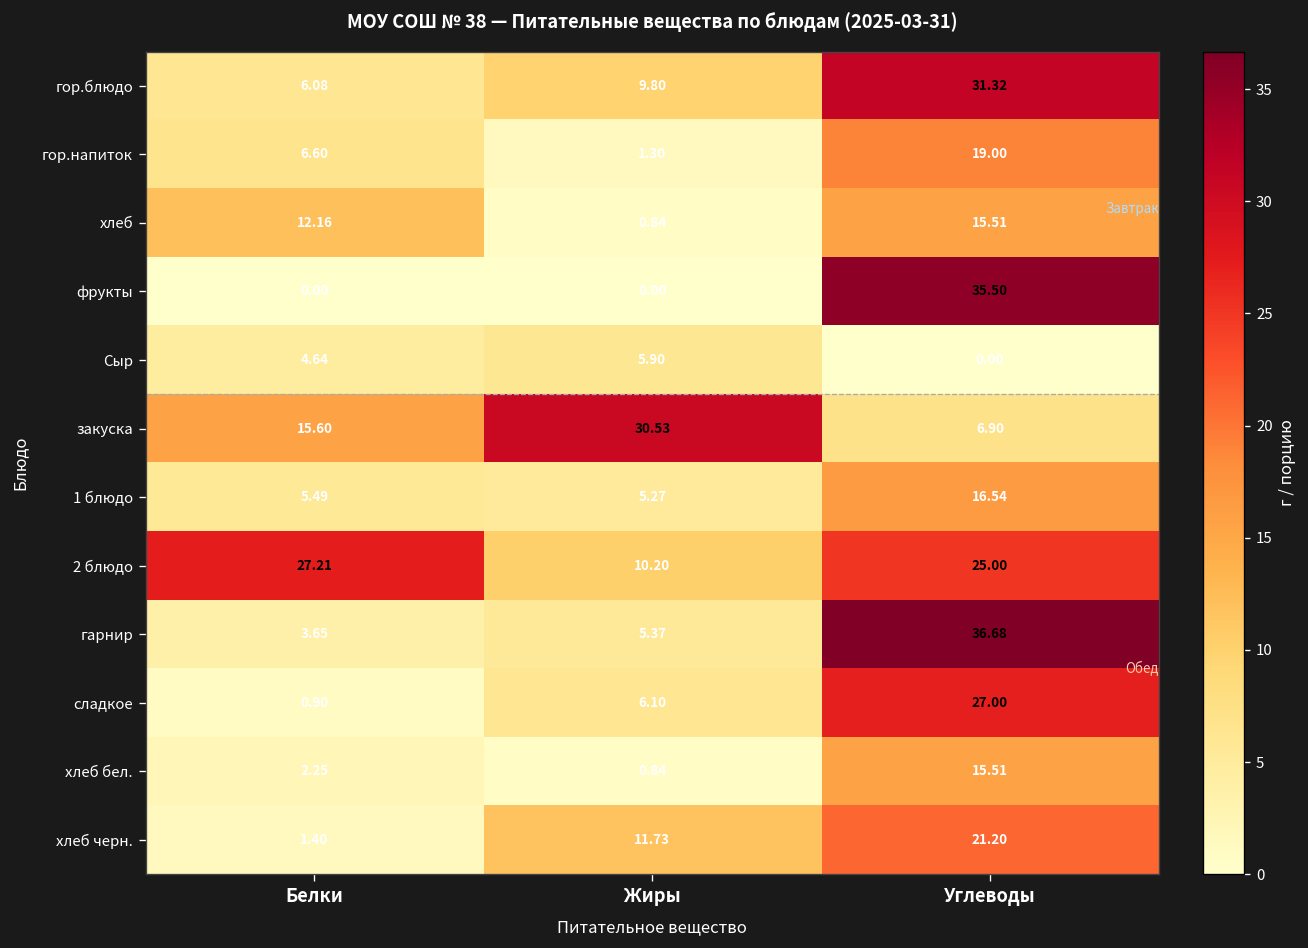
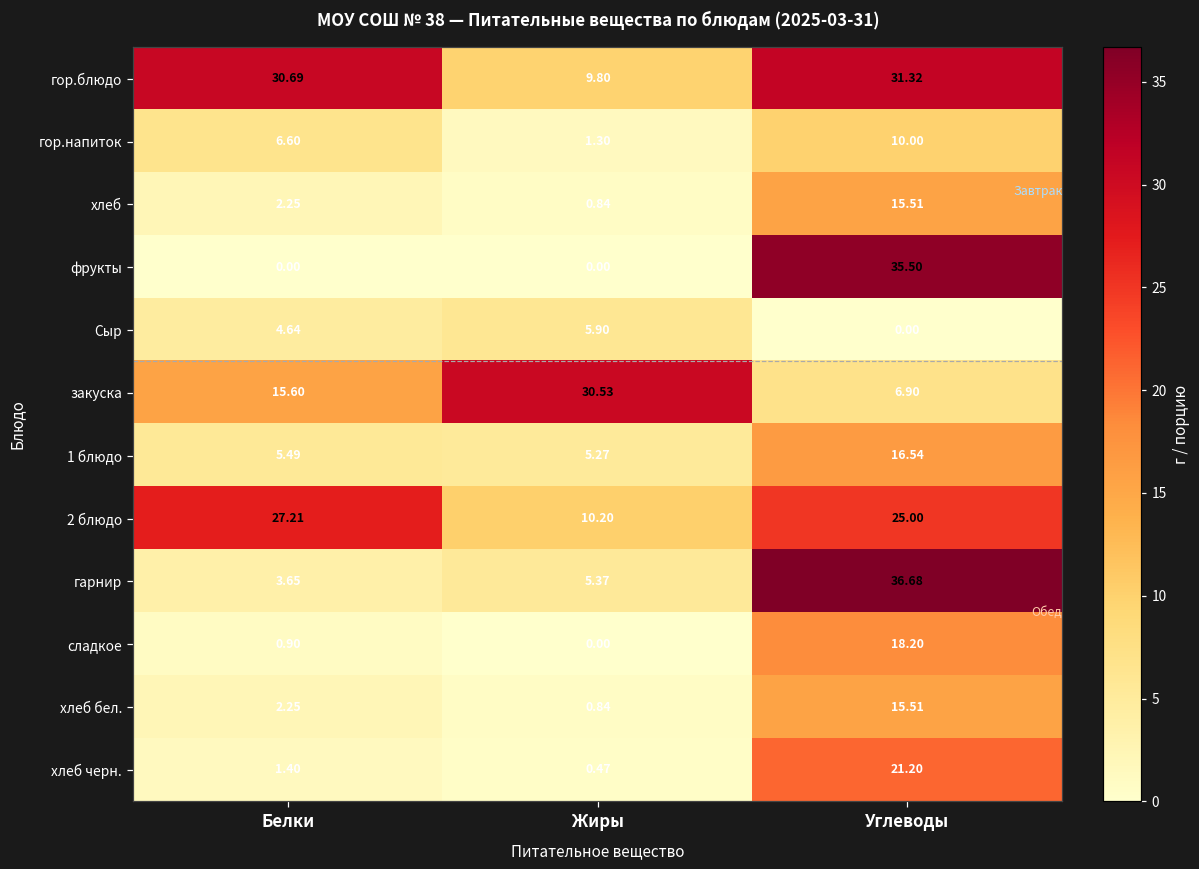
  {
    "гор.блюдо": {
-     "Белки": 6.08,
+     "Белки": 30.69,
      "Жиры": 9.80,
      "Углеводы": 31.32
    },
    "гор.напиток": {
      "Белки": 6.60,
      "Жиры": 1.30,
-     "Углеводы": 19.00
+     "Углеводы": 10.00
    },
    "хлеб": {
-     "Белки": 12.16,
+     "Белки": 2.25,
      "Жиры": 0.84
    },
    "фрукты": {
      "Белки": 0.00,
      "Жиры": 0.00,
      "Углеводы": 35.50
    },
    "Сыр": {
      "Белки": 4.64,
      "Жиры": 5.90,
      "Углеводы": 0.00
    },
    "закуска": {
      "Белки": 15.60,
      "Жиры": 30.53,
      "Углеводы": 6.90
    },
    "1 блюдо": {
      "Белки": 5.49,
      "Жиры": 5.27,
      "Углеводы": 16.54
    },
    "2 блюдо": {
      "Белки": 27.21,
      "Жиры": 10.20,
      "Углеводы": 25.00
    },
    "гарнир": {
      "Белки": 3.65,
      "Жиры": 5.37
    },
    "сладкое": {
      "Белки": 0.90,
-     "Жиры": 6.10,
-     "Углеводы": 27.00
+     "Жиры": 0.00,
+     "Углеводы": 18.20
    },
    "хлеб бел.": {
      "Белки": 2.25,
      "Жиры": 0.84,
      "Углеводы": 15.51
    },
    "хлеб черн.": {
      "Белки": 1.40,
-     "Жиры": 11.73,
+     "Жиры": 0.47,
      "Углеводы": 21.20
    }
  }
